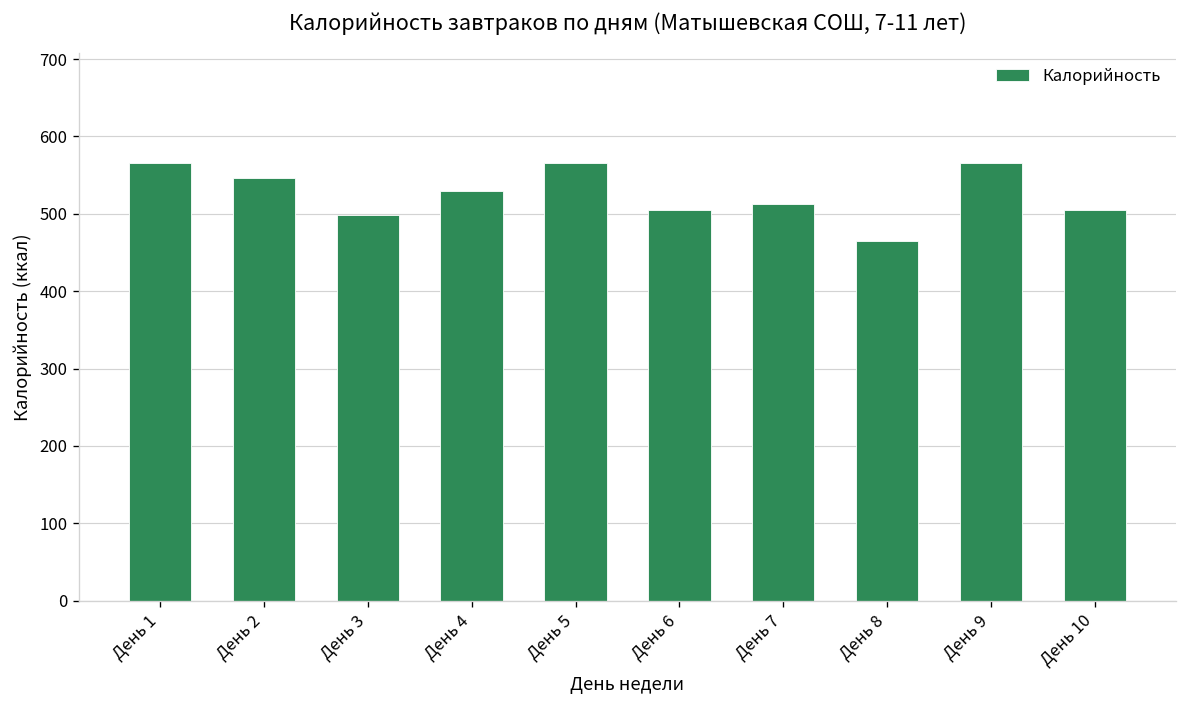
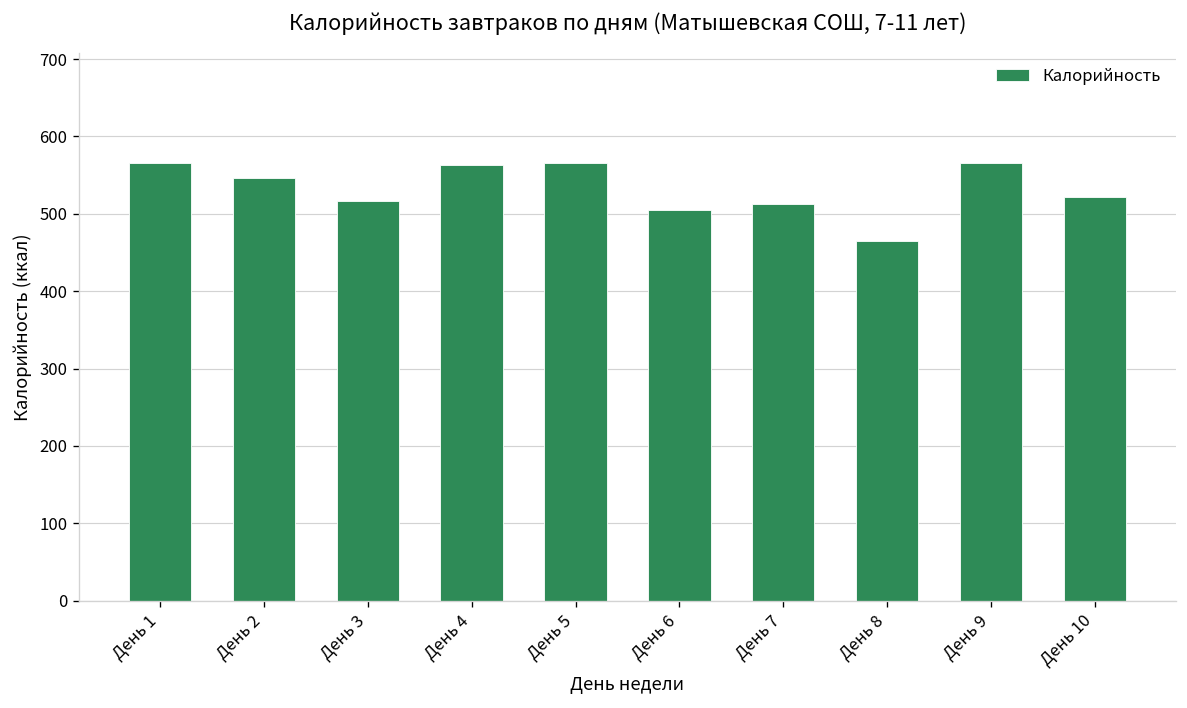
  {
    "День 1": 570,
    "День 2": 550,
-   "День 3": 500,
-   "День 4": 530,
+   "День 3": 520,
+   "День 4": 560,
    "День 5": 570,
    "День 6": 500,
    "День 7": 510,
    "День 8": 470,
    "День 9": 570,
-   "День 10": 500
+   "День 10": 520
  }
